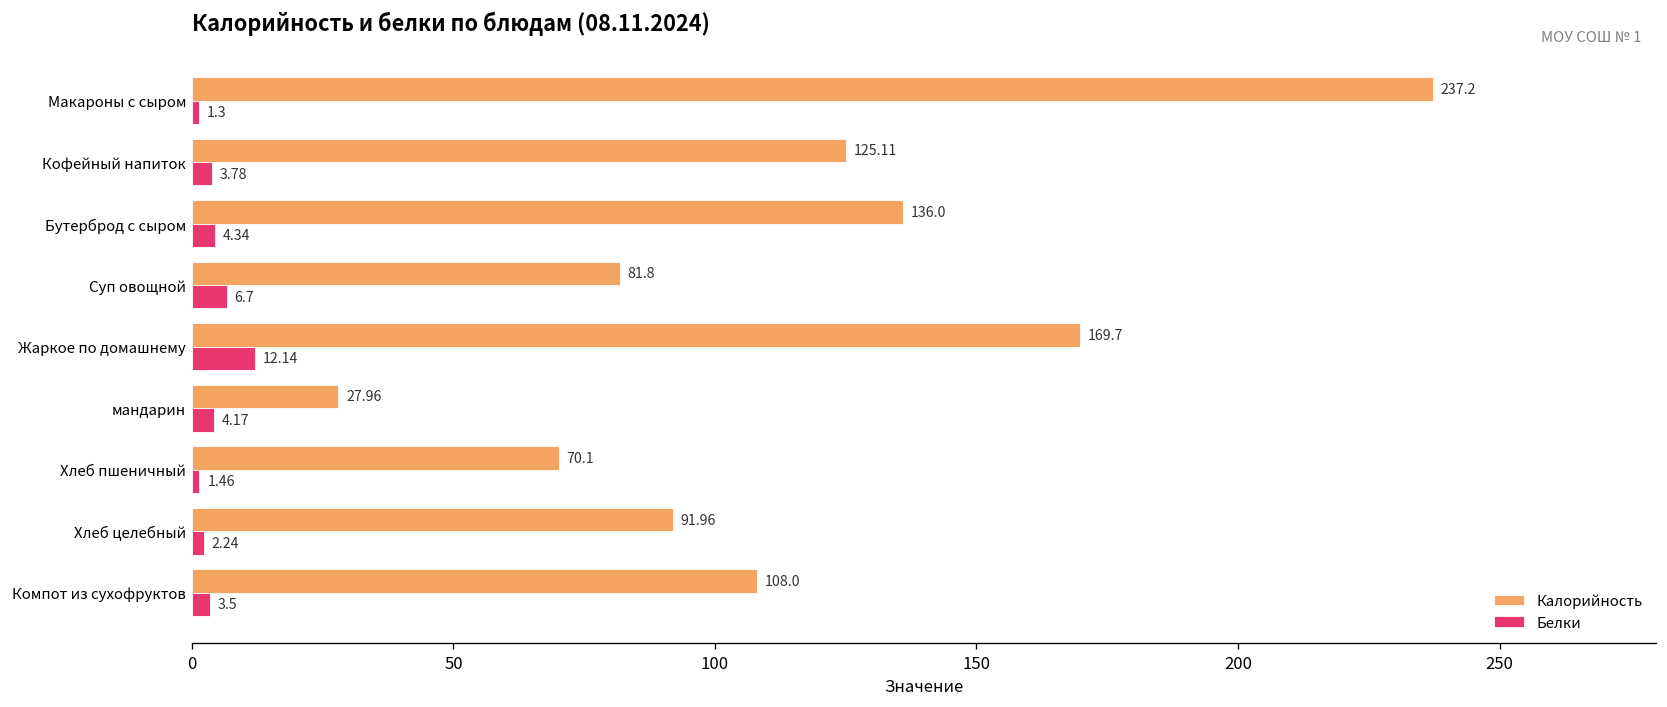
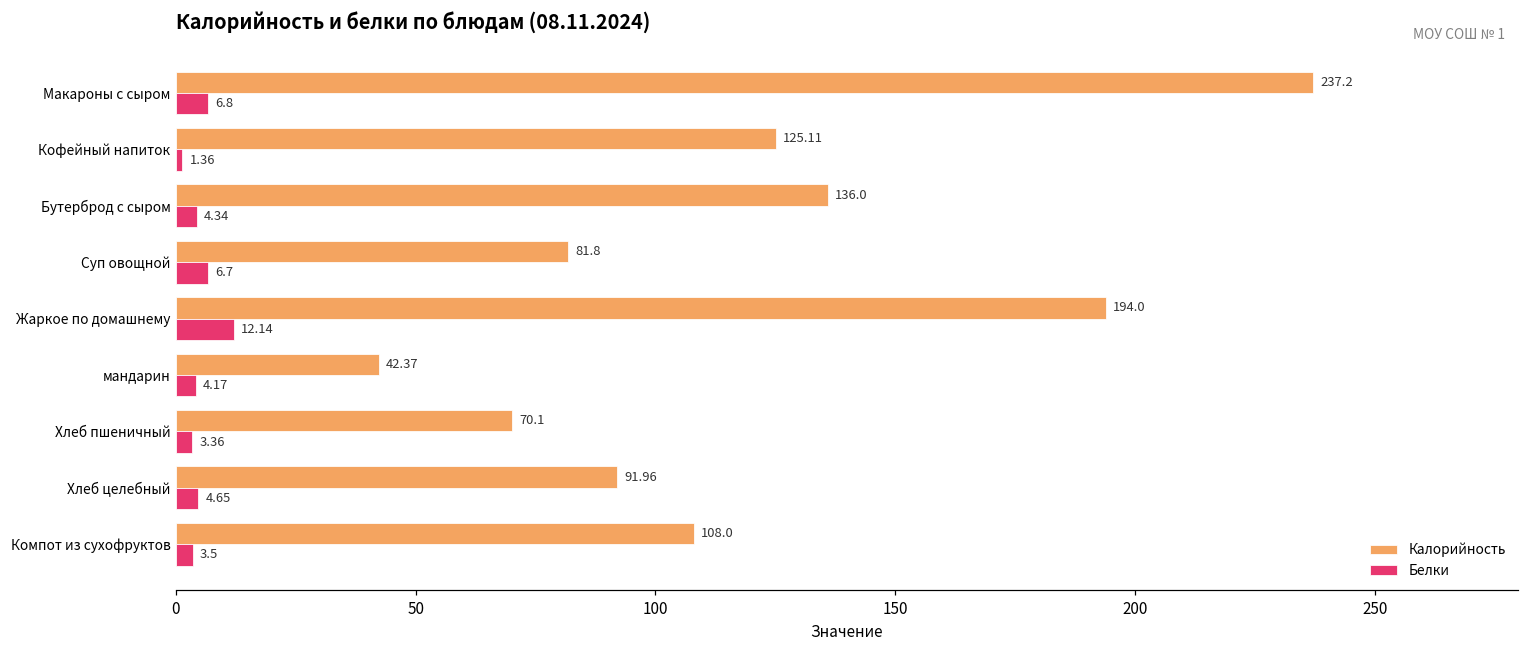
  {
    "Калорийность": {
      "Макароны с сыром": 237.2,
      "Кофейный напиток": 125.11,
      "Бутерброд с сыром": 136.0,
      "Суп овощной": 81.8,
-     "Жаркое по домашнему": 169.7,
-     "мандарин": 27.96,
+     "Жаркое по домашнему": 194.0,
+     "мандарин": 42.37,
      "Хлеб пшеничный": 70.1,
      "Хлеб целебный": 91.96,
      "Компот из сухофруктов": 108.0
    },
    "Белки": {
-     "Макароны с сыром": 1.3,
-     "Кофейный напиток": 3.78,
+     "Макароны с сыром": 6.8,
+     "Кофейный напиток": 1.36,
      "Бутерброд с сыром": 4.34,
      "Суп овощной": 6.7,
      "Жаркое по домашнему": 12.14,
      "мандарин": 4.17,
-     "Хлеб пшеничный": 1.46,
-     "Хлеб целебный": 2.24,
+     "Хлеб пшеничный": 3.36,
+     "Хлеб целебный": 4.65,
      "Компот из сухофруктов": 3.5
    }
  }
